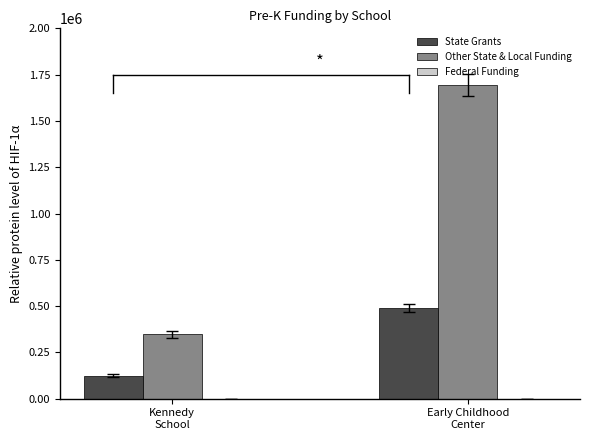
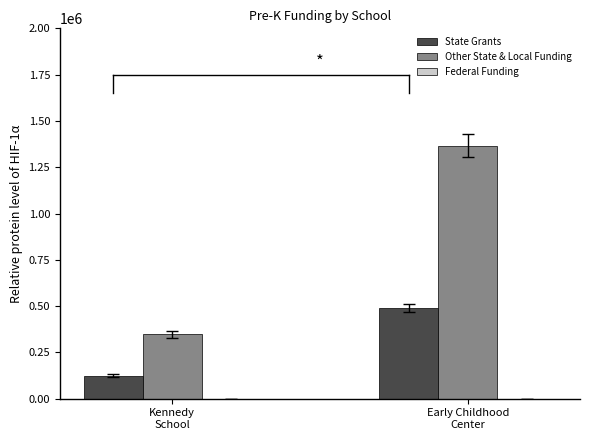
  {
    "State Grants": {
      "Kennedy School": 120000,
      "Early Childhood Center": 490000
    },
    "Other State & Local Funding": {
      "Kennedy School": 350000,
-     "Early Childhood Center": 1690000
+     "Early Childhood Center": 1370000
    },
    "Federal Funding": {
      "Kennedy School": 0,
      "Early Childhood Center": 0
    }
  }
